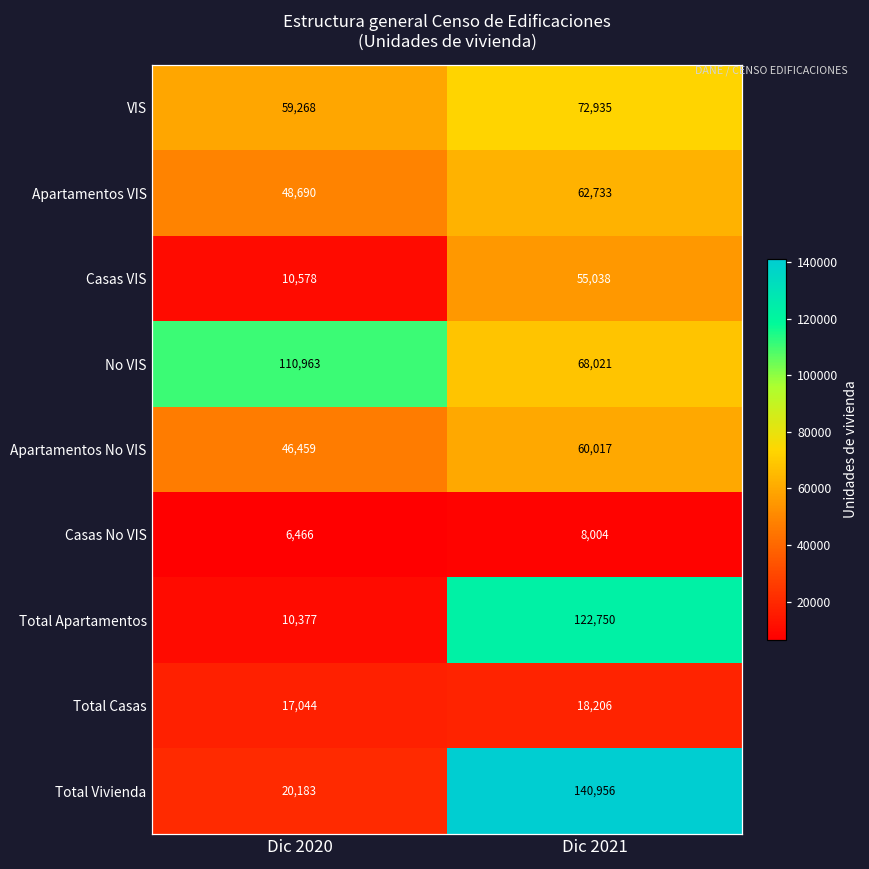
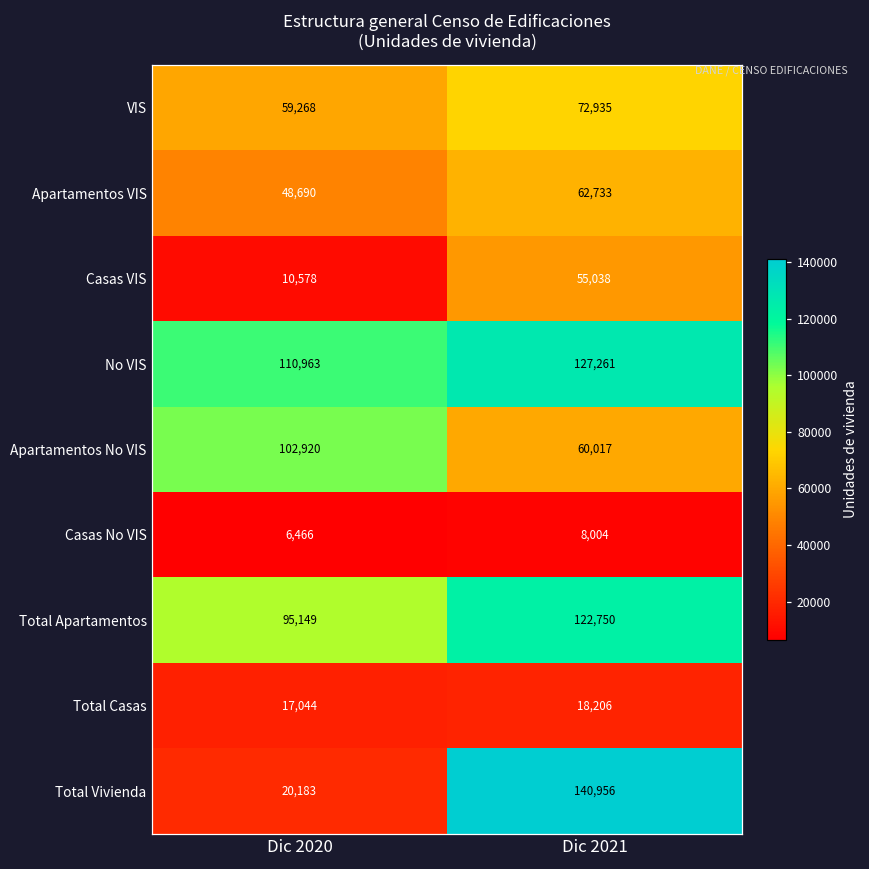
  {
    "VIS": {
      "Dic 2020": "59,268",
      "Dic 2021": "72,935"
    },
    "Apartamentos VIS": {
      "Dic 2020": "48,690",
      "Dic 2021": "62,733"
    },
    "Casas VIS": {
      "Dic 2020": "10,578",
      "Dic 2021": "55,038"
    },
    "No VIS": {
      "Dic 2020": "110,963",
-     "Dic 2021": "68,021"
+     "Dic 2021": "127,261"
    },
    "Apartamentos No VIS": {
-     "Dic 2020": "46,459",
+     "Dic 2020": "102,920",
      "Dic 2021": "60,017"
    },
    "Casas No VIS": {
      "Dic 2020": "6,466",
      "Dic 2021": "8,004"
    },
    "Total Apartamentos": {
-     "Dic 2020": "10,377",
+     "Dic 2020": "95,149",
      "Dic 2021": "122,750"
    },
    "Total Casas": {
      "Dic 2020": "17,044",
      "Dic 2021": "18,206"
    },
    "Total Vivienda": {
      "Dic 2020": "20,183",
      "Dic 2021": "140,956"
    }
  }
